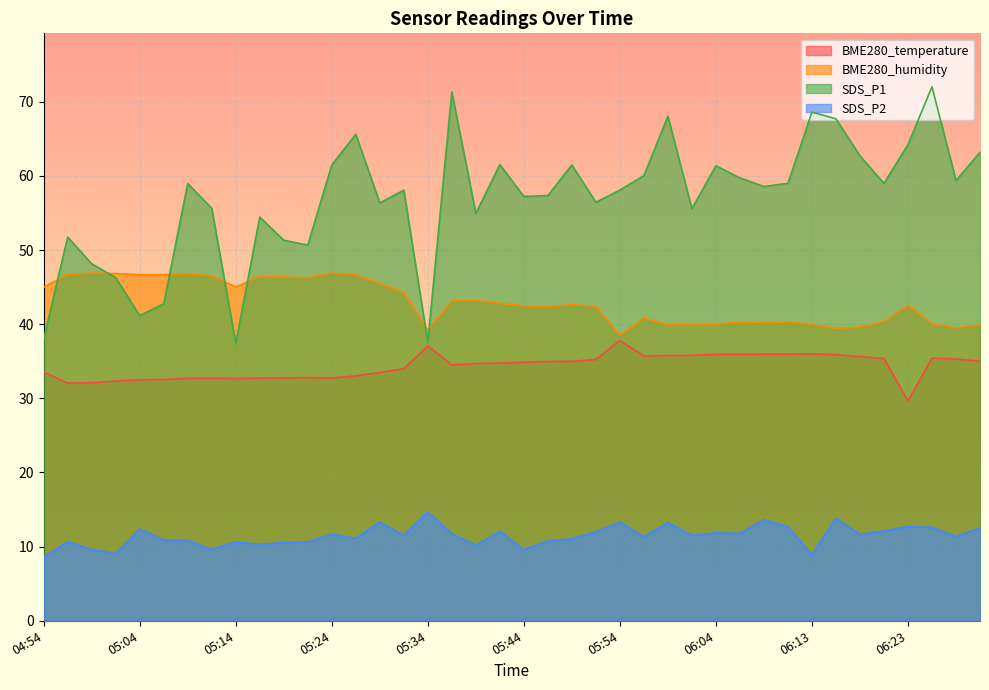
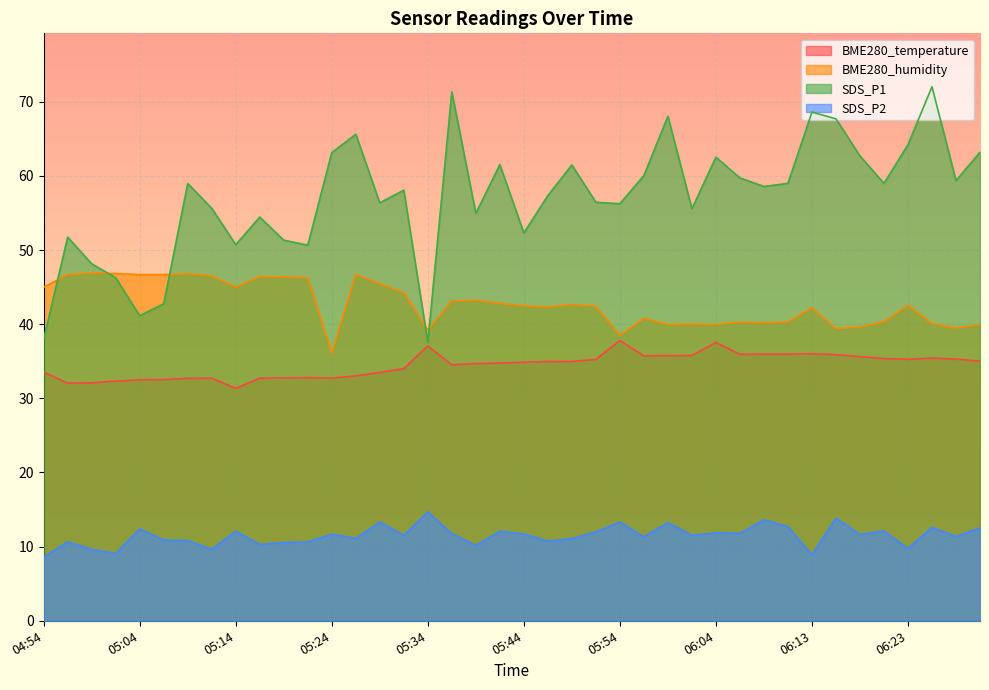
  {
    "BME280_temperature": {
      "04:54": 34,
      "05:04": 33,
-     "05:14": 33,
+     "05:14": 31,
      "05:24": 33,
      "05:34": 37,
      "05:44": 35,
      "05:54": 38,
-     "06:04": 36,
+     "06:04": 38,
      "06:13": 36,
-     "06:23": 30
+     "06:23": 35
    },
    "BME280_humidity": {
      "04:54": 45,
      "05:04": 47,
      "05:14": 45,
-     "05:24": 47,
+     "05:24": 36,
      "05:34": 39,
      "05:44": 42,
      "05:54": 38,
      "06:04": 40,
-     "06:13": 40,
+     "06:13": 42,
      "06:23": 43
    },
    "SDS_P1": {
      "04:54": 38,
      "05:04": 41,
-     "05:14": 37,
-     "05:24": 61,
+     "05:14": 51,
+     "05:24": 63,
      "05:34": 38,
-     "05:44": 57,
-     "05:54": 58,
-     "06:04": 61,
+     "05:44": 52,
+     "05:54": 56,
+     "06:04": 63,
      "06:23": 64
    },
    "SDS_P2": {
      "04:54": 9,
      "05:04": 12,
-     "05:14": 11,
+     "05:14": 12,
      "05:24": 12,
      "05:34": 15,
-     "05:44": 10,
+     "05:44": 12,
      "05:54": 13,
      "06:04": 12,
      "06:13": 9,
-     "06:23": 13
+     "06:23": 10
    }
  }
